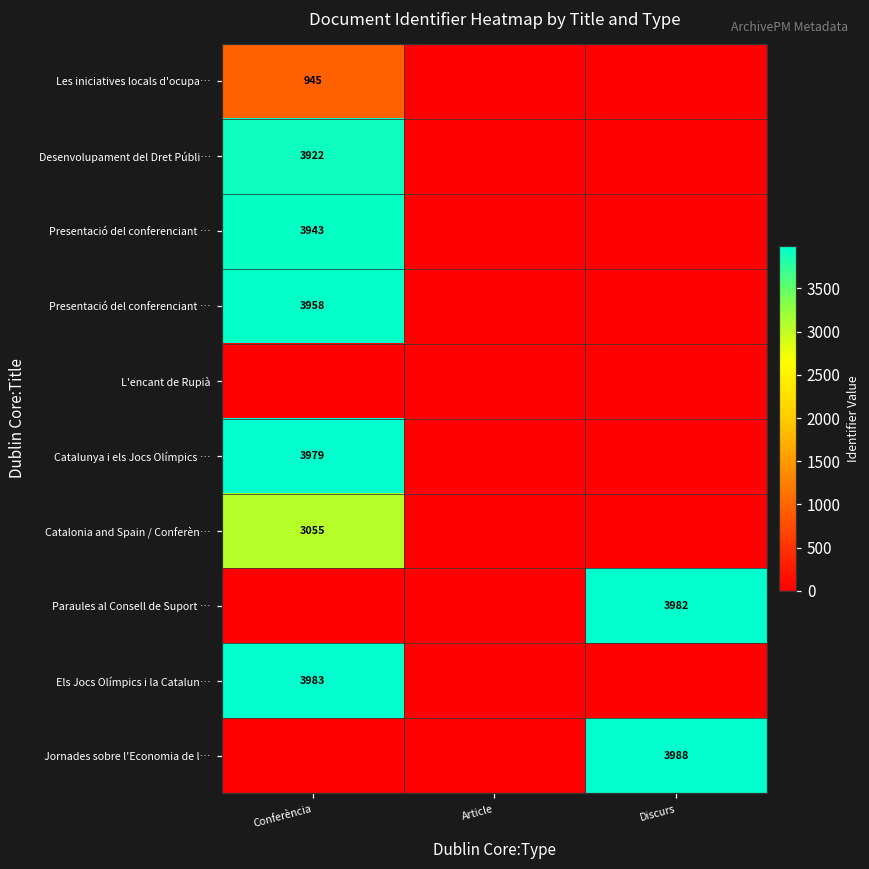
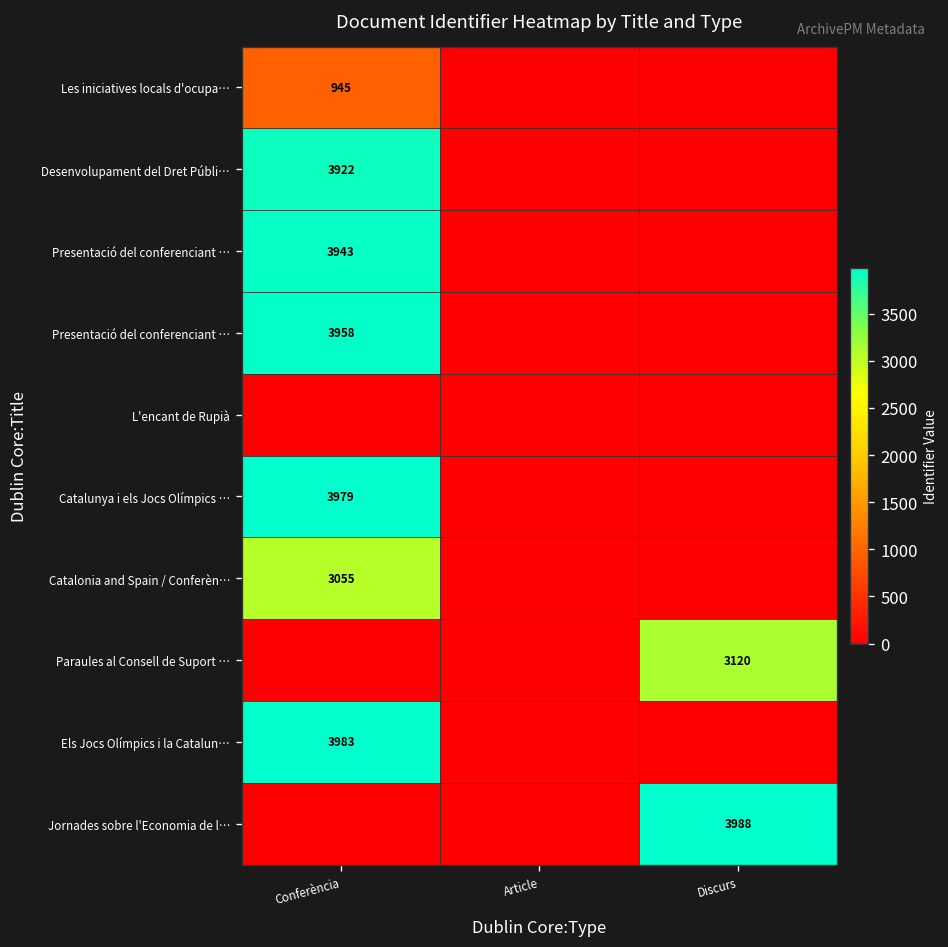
  {
    "Les iniciatives locals d'ocupa…": {
      "Conferència": 945
    },
    "Desenvolupament del Dret Públi…": {
      "Conferència": 3922
    },
    "Catalunya i els Jocs Olímpics …": {
      "Conferència": 3979
    },
    "Catalonia and Spain / Conferèn…": {
      "Conferència": 3055
    },
    "Paraules al Consell de Suport …": {
-     "Discurs": 3982
+     "Discurs": 3120
    },
    "Els Jocs Olímpics i la Catalun…": {
      "Conferència": 3983
    },
    "Jornades sobre l'Economia de l…": {
      "Discurs": 3988
    }
  }
